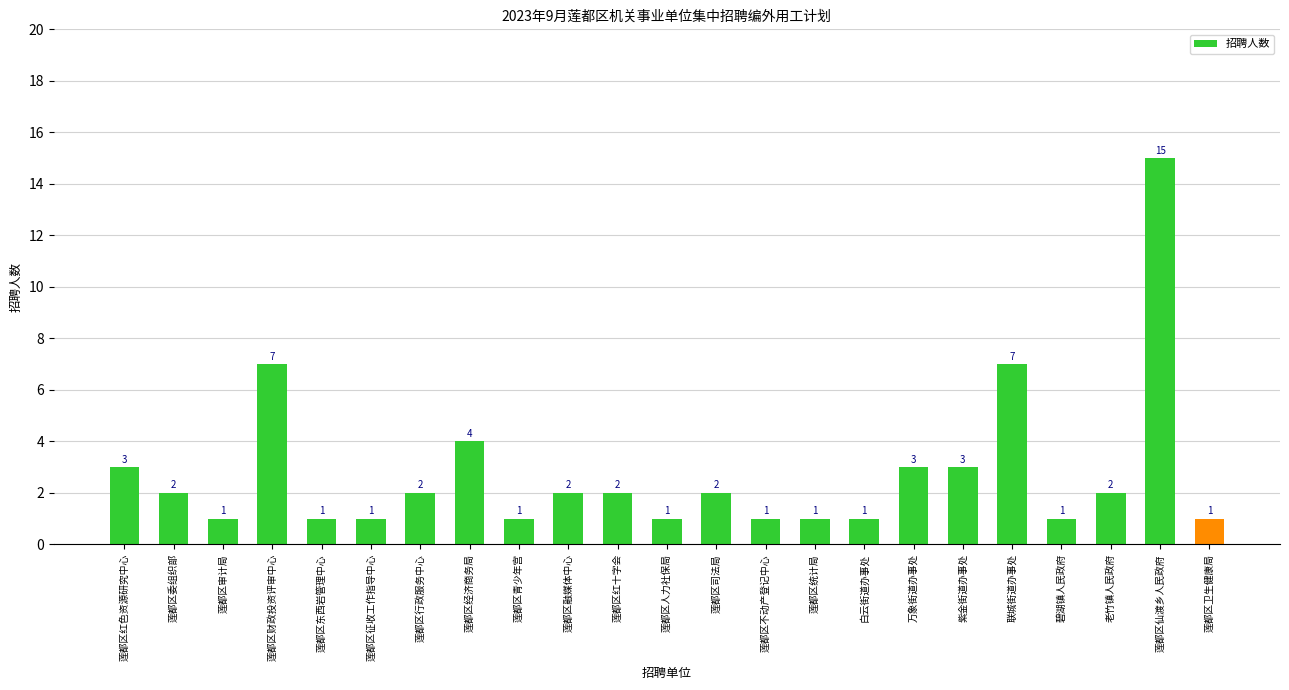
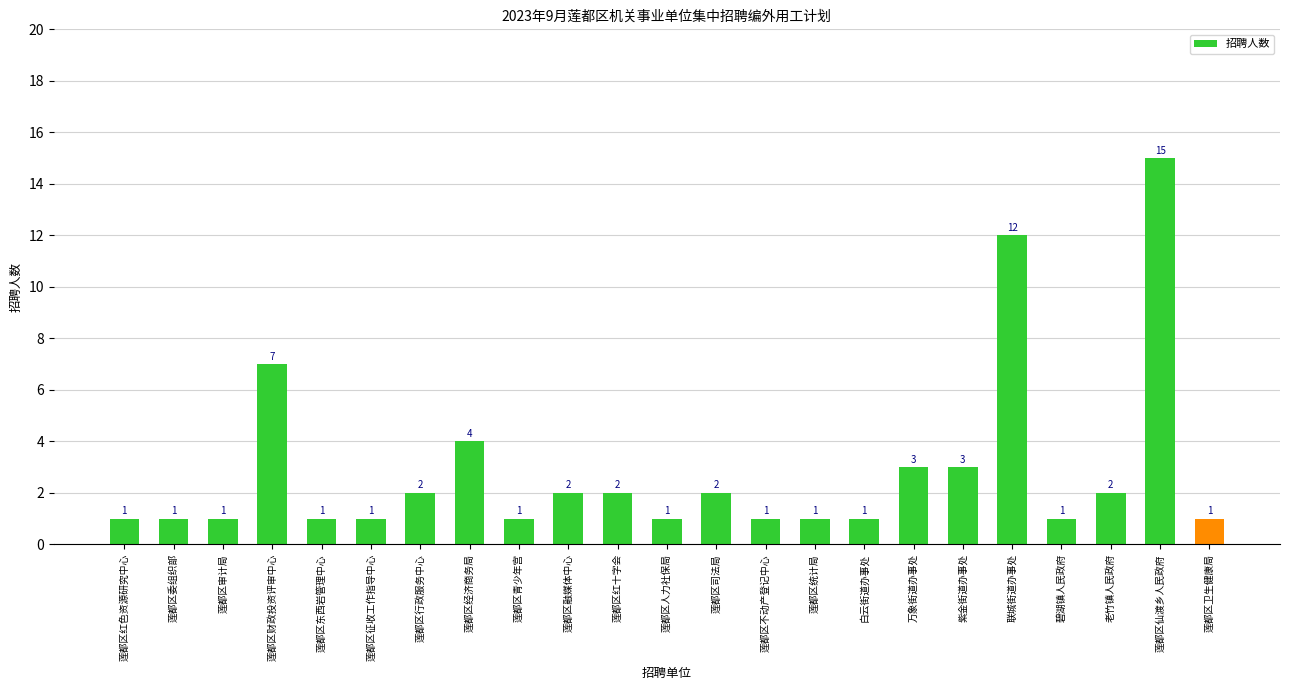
  {
-   "莲都区红色资源研究中心": 3,
-   "莲都区委组织部": 2,
+   "莲都区红色资源研究中心": 1,
+   "莲都区委组织部": 1,
    "莲都区审计局": 1,
    "莲都区财政投资评审中心": 7,
    "莲都区东西岩管理中心": 1,
    "莲都区征收工作指导中心": 1,
    "莲都区行政服务中心": 2,
    "莲都区经济商务局": 4,
    "莲都区青少年宫": 1,
    "莲都区融媒体中心": 2,
    "莲都区红十字会": 2,
    "莲都区人力社保局": 1,
    "莲都区司法局": 2,
    "莲都区不动产登记中心": 1,
    "莲都区统计局": 1,
    "白云街道办事处": 1,
    "万象街道办事处": 3,
    "紫金街道办事处": 3,
-   "联城街道办事处": 7,
+   "联城街道办事处": 12,
    "碧湖镇人民政府": 1,
    "老竹镇人民政府": 2,
    "莲都区仙渡乡人民政府": 15,
    "莲都区卫生健康局": 1
  }
